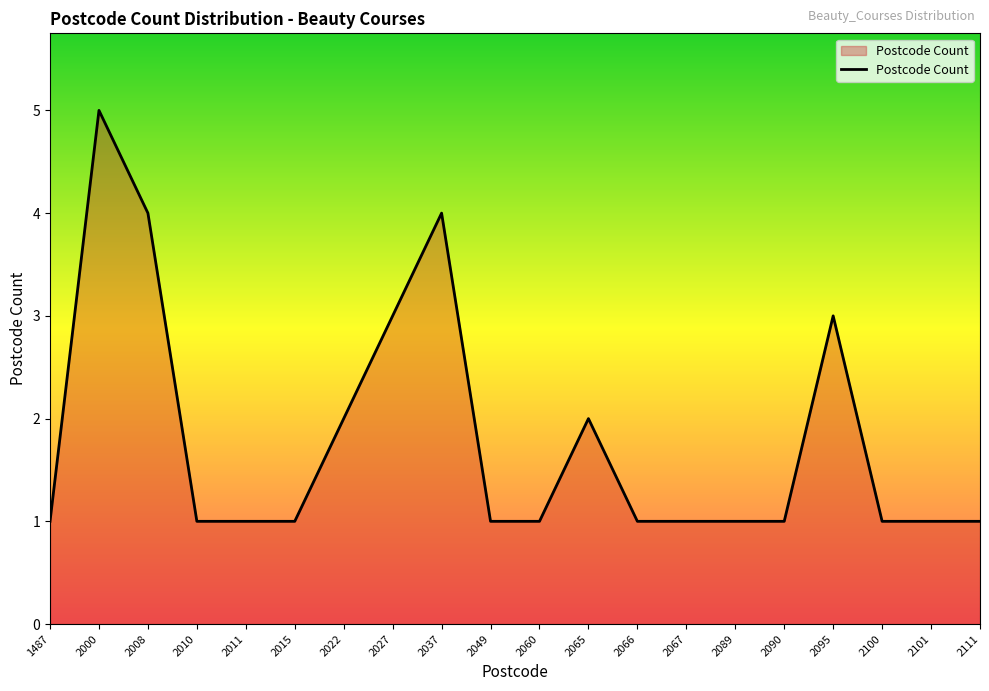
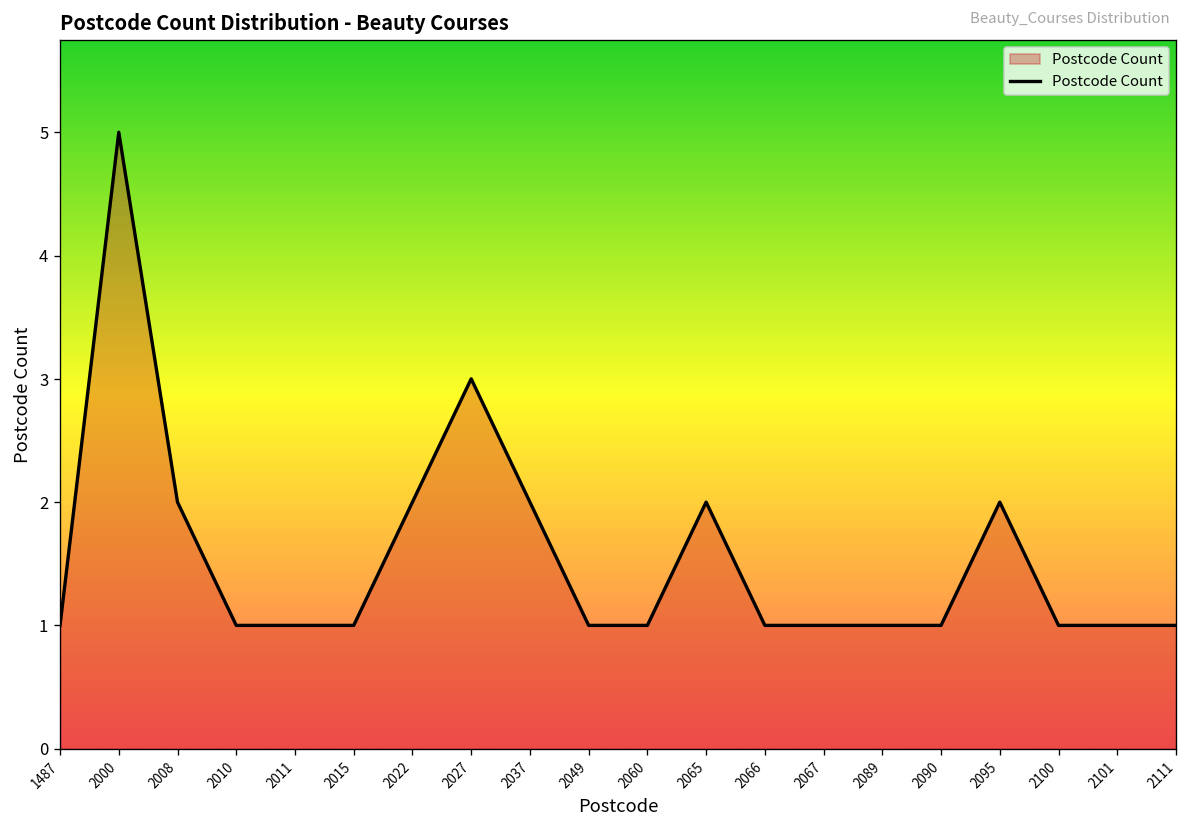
  {
    "1487": 1,
    "2000": 5,
-   "2008": 4,
+   "2008": 2,
    "2010": 1,
    "2011": 1,
    "2015": 1,
    "2022": 2,
    "2027": 3,
-   "2037": 4,
+   "2037": 2,
    "2049": 1,
    "2060": 1,
    "2065": 2,
    "2066": 1,
    "2067": 1,
    "2089": 1,
    "2090": 1,
-   "2095": 3,
+   "2095": 2,
    "2100": 1,
    "2101": 1,
    "2111": 1
  }
